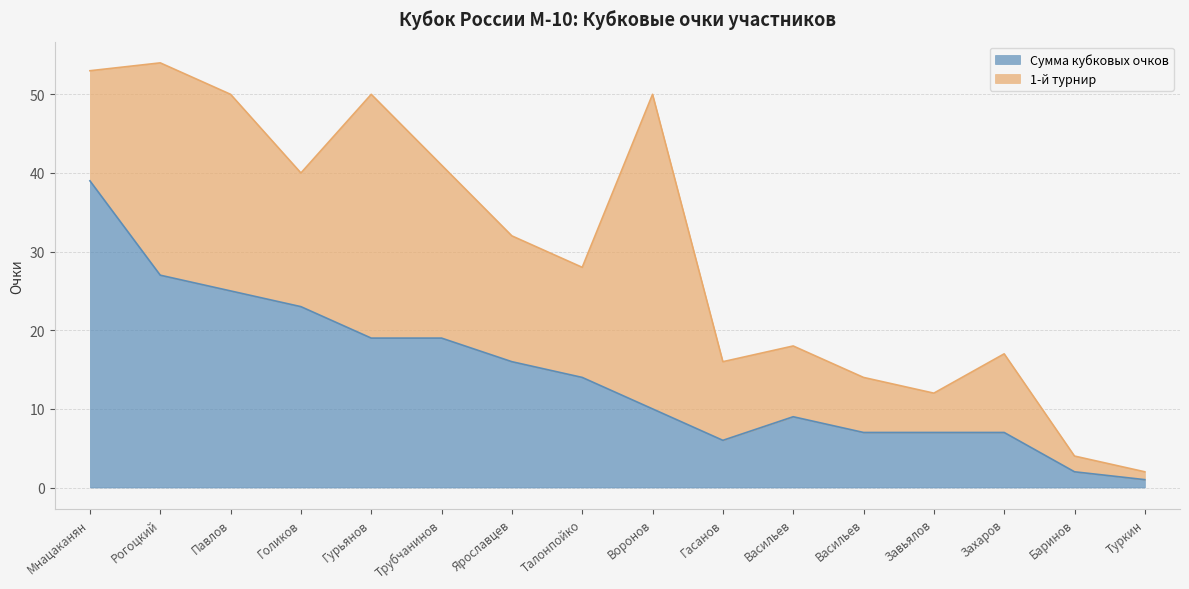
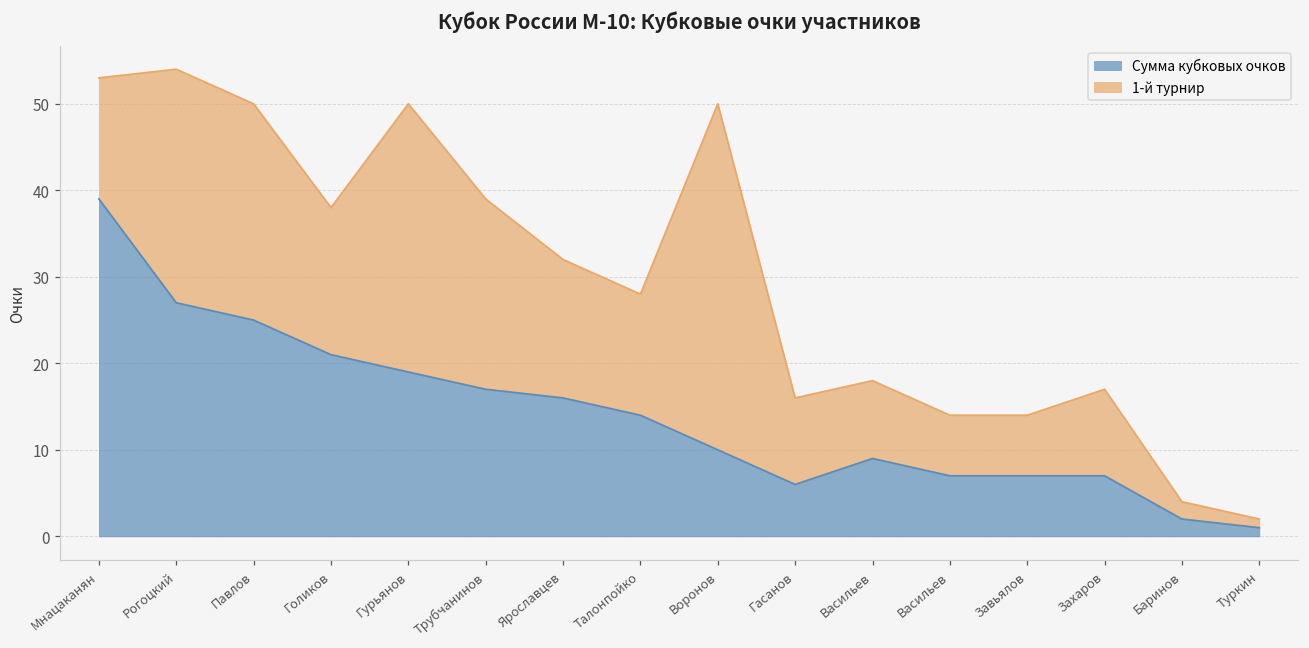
  {
    "Сумма кубковых очков": {
      "Мнацаканян": 39,
      "Рогоцкий": 27,
      "Павлов": 25,
-     "Голиков": 23,
+     "Голиков": 21,
      "Гурьянов": 19,
-     "Трубчанинов": 19,
+     "Трубчанинов": 17,
      "Ярославцев": 16,
      "Талонпойко": 14,
      "Воронов": 10,
      "Гасанов": 6,
      "Завьялов": 7,
      "Захаров": 7,
      "Баринов": 2,
      "Туркин": 1
    },
    "1-й турнир": {
      "Мнацаканян": 14,
      "Рогоцкий": 27,
      "Павлов": 25,
      "Голиков": 17,
      "Гурьянов": 31,
      "Трубчанинов": 22,
      "Ярославцев": 16,
      "Талонпойко": 14,
      "Воронов": 40,
      "Гасанов": 10,
-     "Завьялов": 5,
+     "Завьялов": 7,
      "Захаров": 10,
      "Баринов": 2,
      "Туркин": 1
    }
  }
